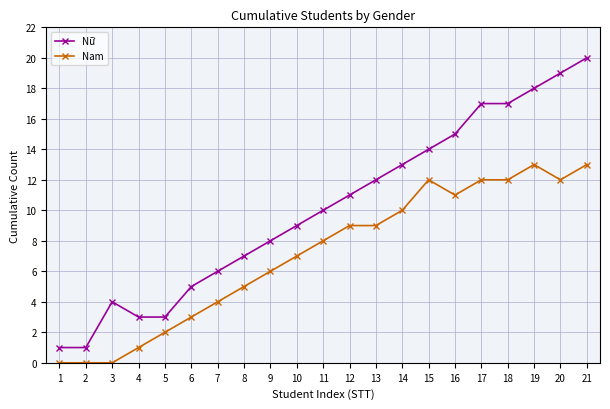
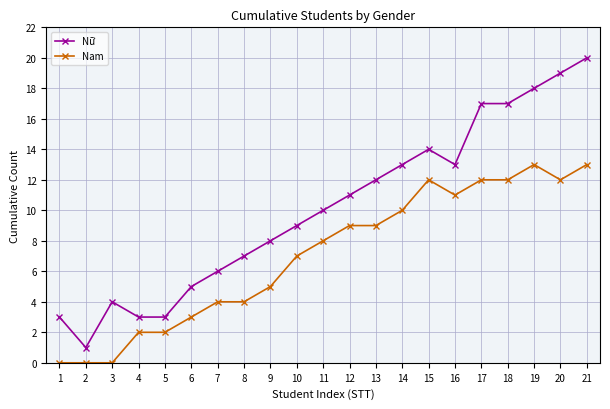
  {
    "Nữ": {
-     "1": 1,
+     "1": 3,
      "2": 1,
      "3": 4,
      "4": 3,
      "5": 3,
      "6": 5,
      "7": 6,
      "8": 7,
      "9": 8,
      "10": 9,
      "11": 10,
      "12": 11,
      "13": 12,
      "14": 13,
      "15": 14,
-     "16": 15,
+     "16": 13,
      "17": 17,
      "18": 17,
      "19": 18,
      "20": 19,
      "21": 20
    },
    "Nam": {
      "1": 0,
      "2": 0,
      "3": 0,
-     "4": 1,
+     "4": 2,
      "5": 2,
      "6": 3,
      "7": 4,
-     "8": 5,
-     "9": 6,
+     "8": 4,
+     "9": 5,
      "10": 7,
      "11": 8,
      "12": 9,
      "13": 9,
      "14": 10,
      "15": 12,
      "16": 11,
      "17": 12,
      "18": 12,
      "19": 13,
      "20": 12,
      "21": 13
    }
  }
